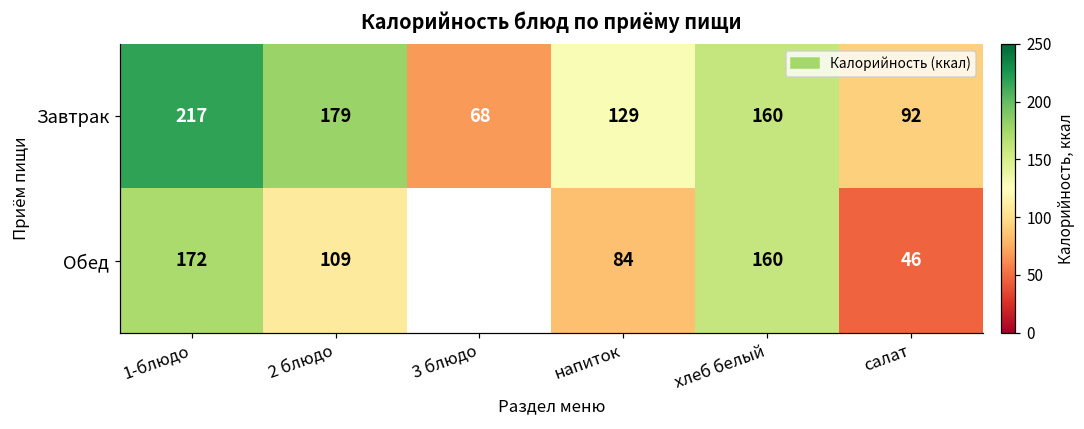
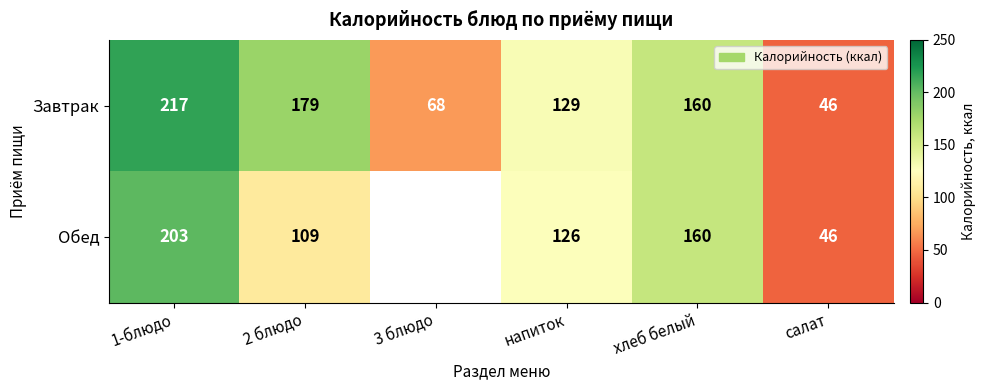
  {
    "Завтрак": {
      "1-блюдо": 217,
      "2 блюдо": 179,
      "3 блюдо": 68,
      "напиток": 129,
      "хлеб белый": 160,
-     "салат": 92
+     "салат": 46
    },
    "Обед": {
-     "1-блюдо": 172,
+     "1-блюдо": 203,
      "2 блюдо": 109,
-     "напиток": 84,
+     "напиток": 126,
      "хлеб белый": 160,
      "салат": 46
    }
  }
